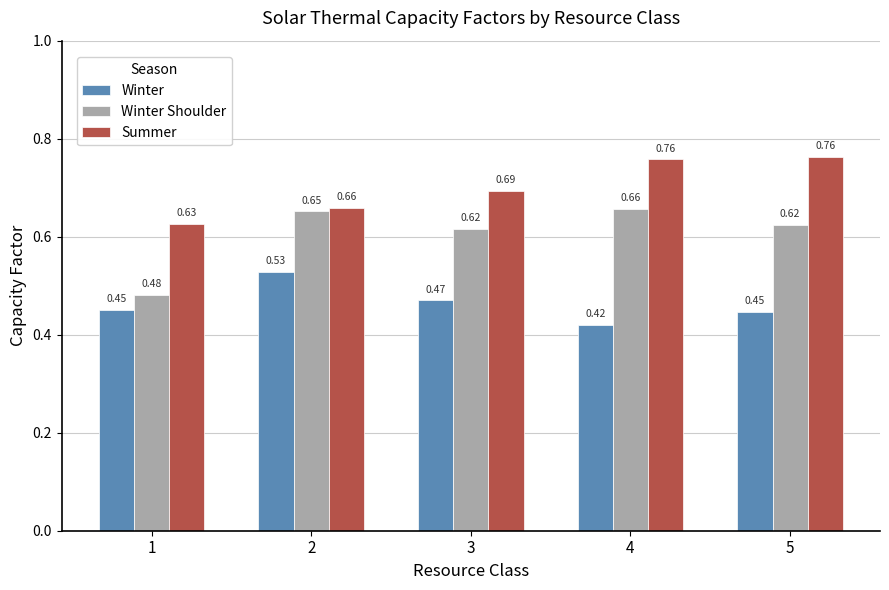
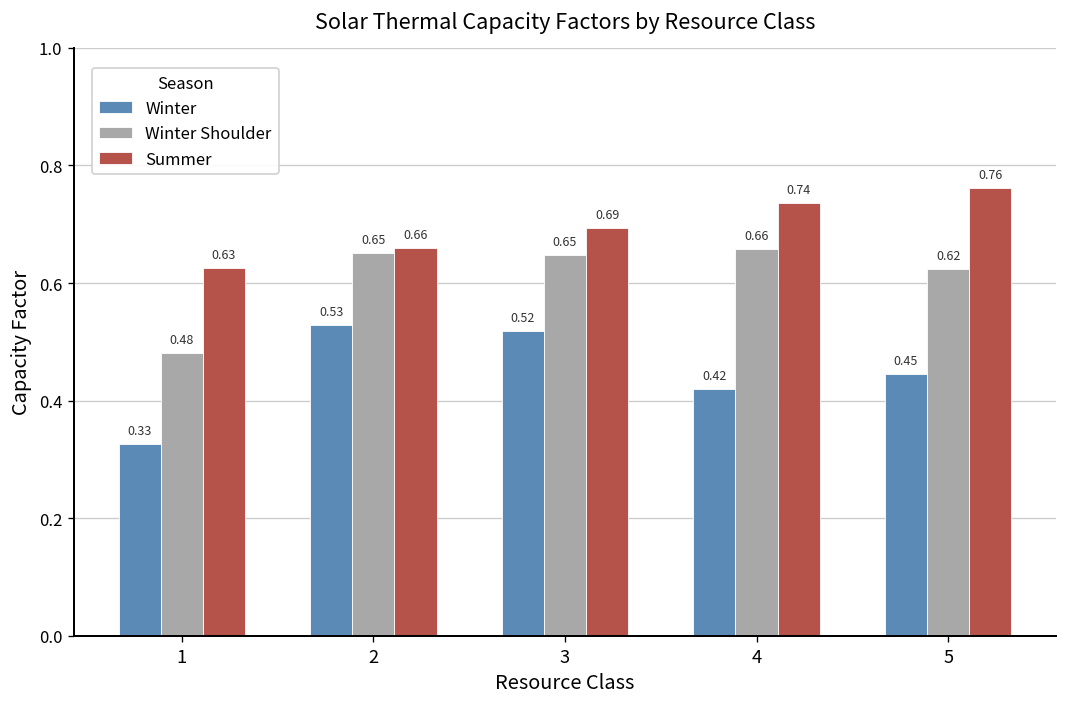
  {
    "Winter": {
-     "1": 0.45,
+     "1": 0.33,
      "2": 0.53,
-     "3": 0.47,
+     "3": 0.52,
      "4": 0.42,
      "5": 0.45
    },
    "Winter Shoulder": {
      "1": 0.48,
      "2": 0.65,
-     "3": 0.62,
+     "3": 0.65,
      "4": 0.66,
      "5": 0.62
    },
    "Summer": {
      "1": 0.63,
      "2": 0.66,
      "3": 0.69,
-     "4": 0.76,
+     "4": 0.74,
      "5": 0.76
    }
  }
